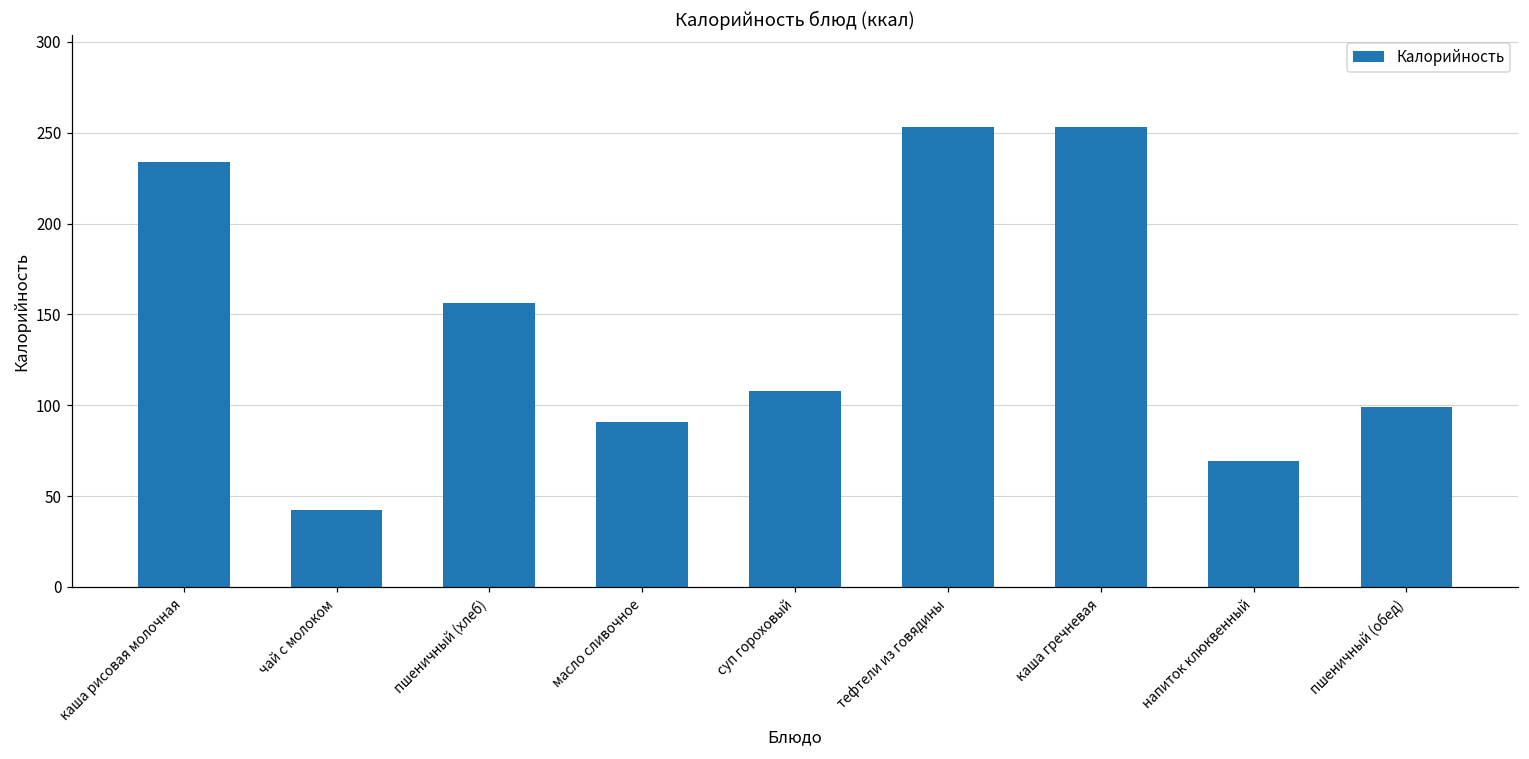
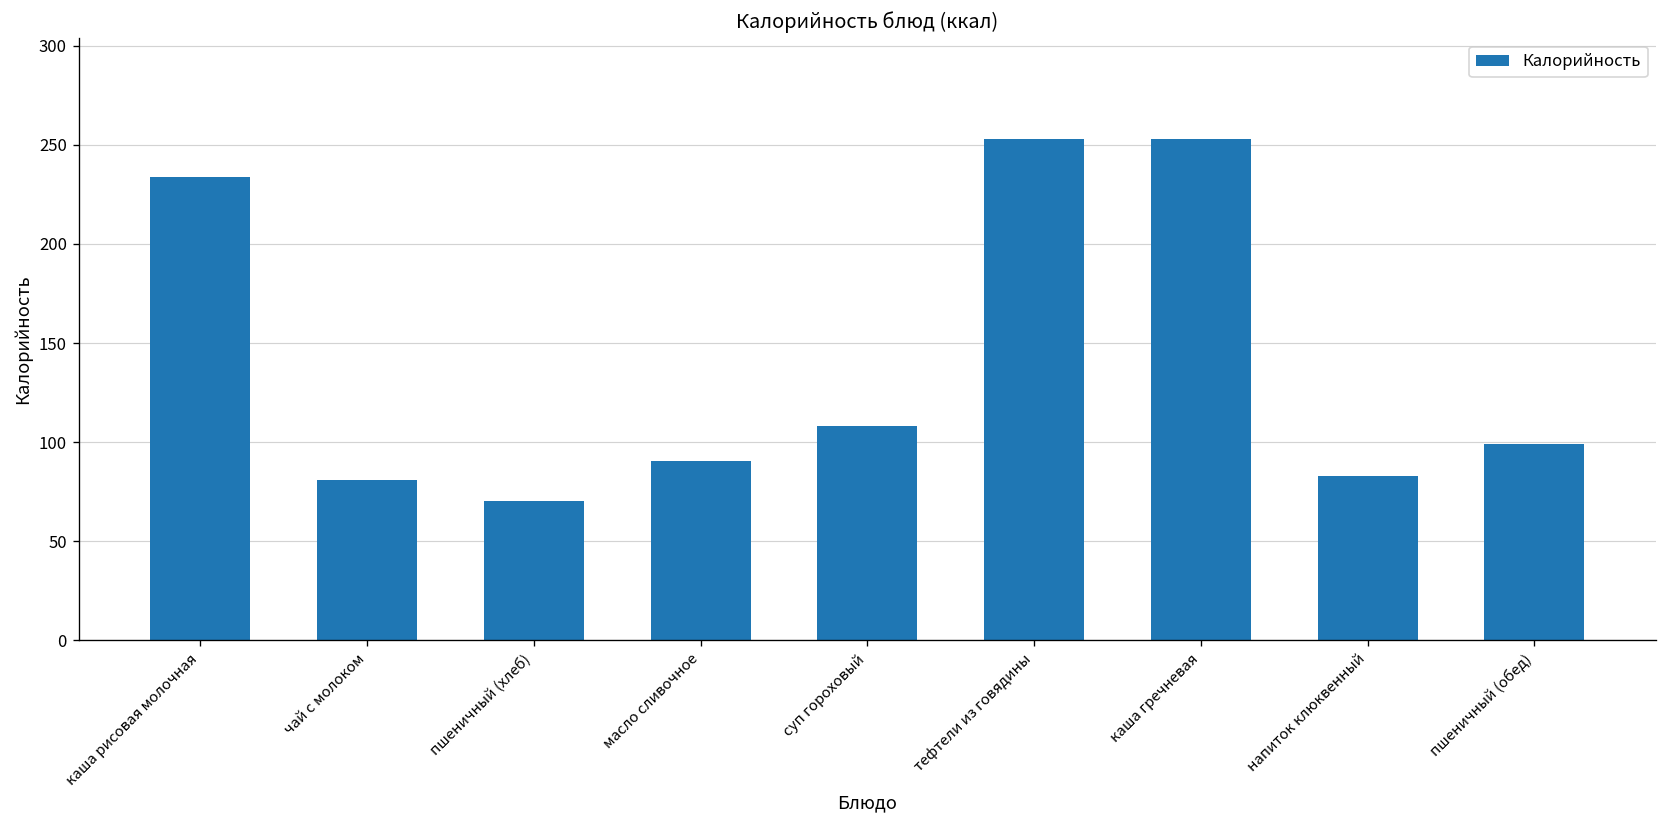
  {
    "каша рисовая молочная": 234,
-   "чай с молоком": 42,
-   "пшеничный (хлеб)": 156,
+   "чай с молоком": 81,
+   "пшеничный (хлеб)": 71,
    "масло сливочное": 91,
    "суп гороховый": 108,
    "тефтели из говядины": 253,
    "каша гречневая": 253,
-   "напиток клюквенный": 69,
+   "напиток клюквенный": 83,
    "пшеничный (обед)": 99
  }
